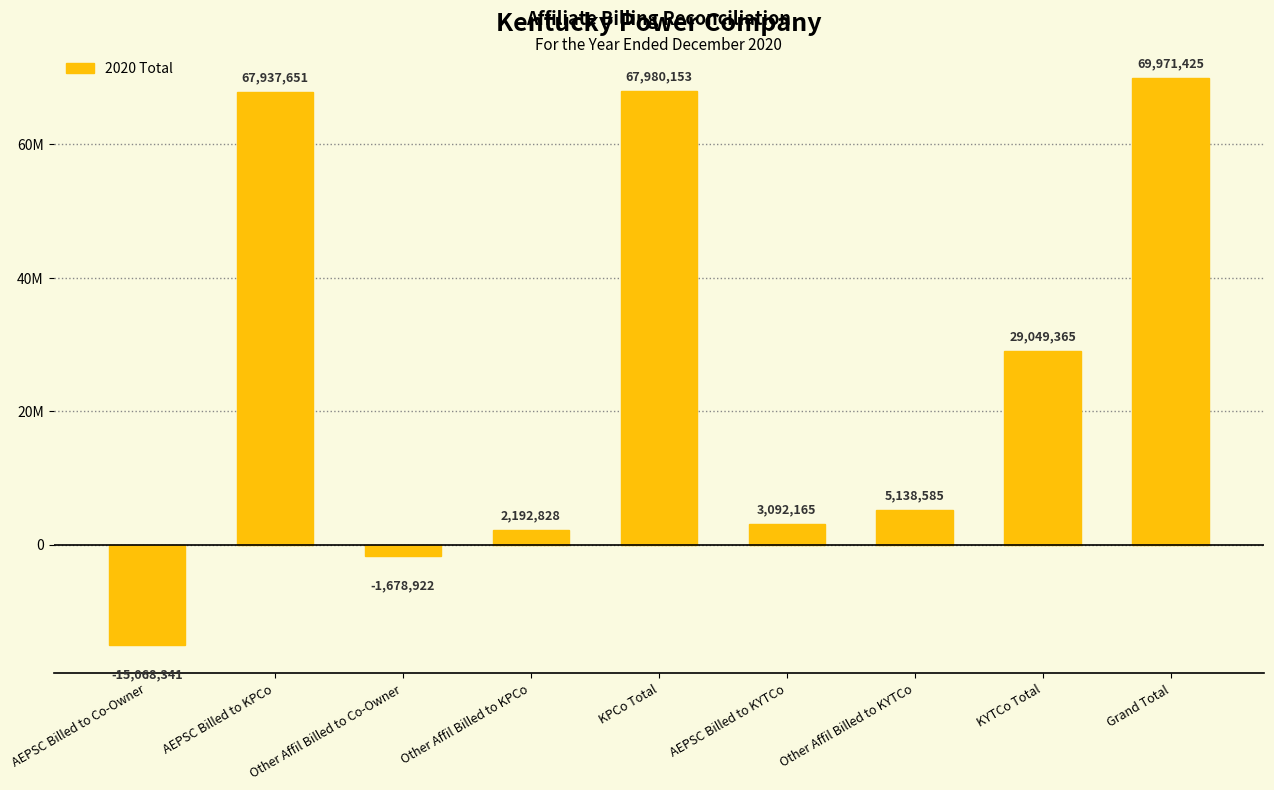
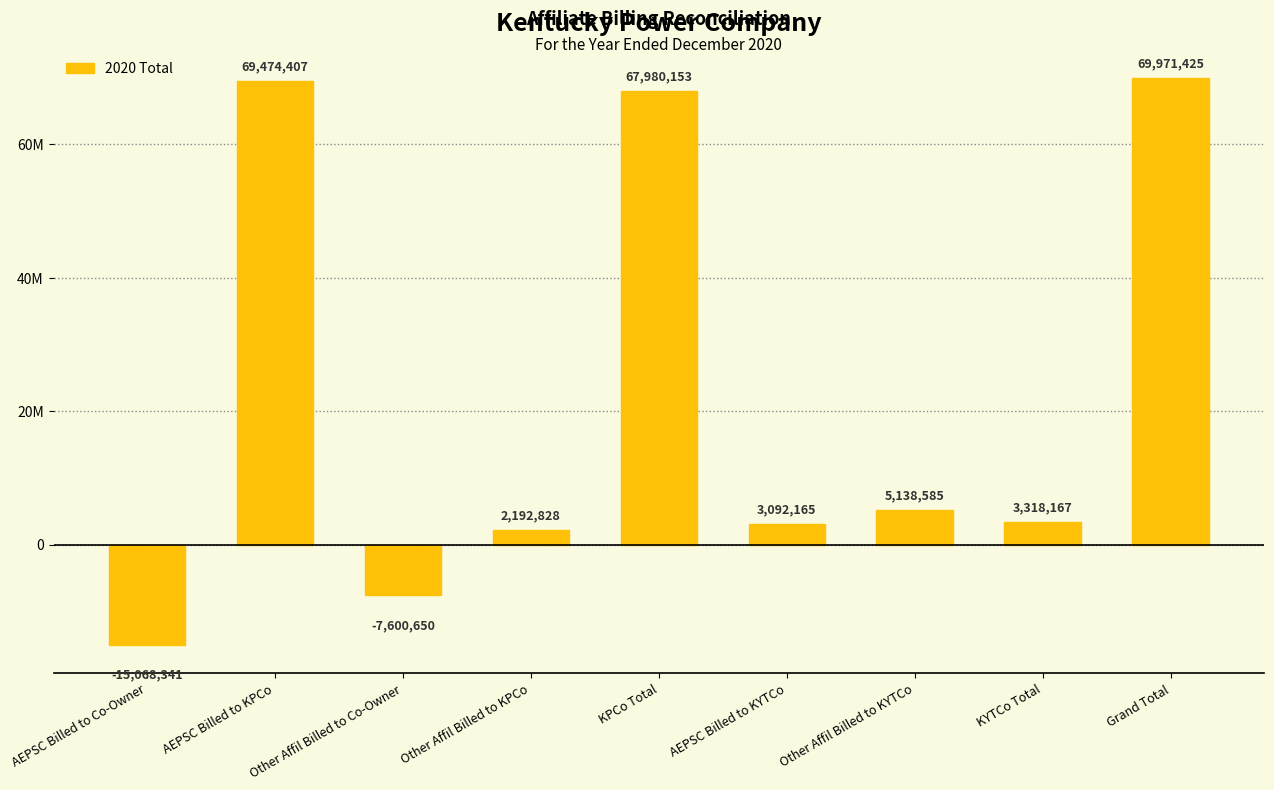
  {
    "AEPSC Billed to Co-Owner": "-15,068,341",
-   "AEPSC Billed to KPCo": "67,937,651",
-   "Other Affil Billed to Co-Owner": "-1,678,922",
+   "AEPSC Billed to KPCo": "69,474,407",
+   "Other Affil Billed to Co-Owner": "-7,600,650",
    "Other Affil Billed to KPCo": "2,192,828",
    "KPCo Total": "67,980,153",
    "AEPSC Billed to KYTCo": "3,092,165",
    "Other Affil Billed to KYTCo": "5,138,585",
-   "KYTCo Total": "29,049,365",
+   "KYTCo Total": "3,318,167",
    "Grand Total": "69,971,425"
  }
